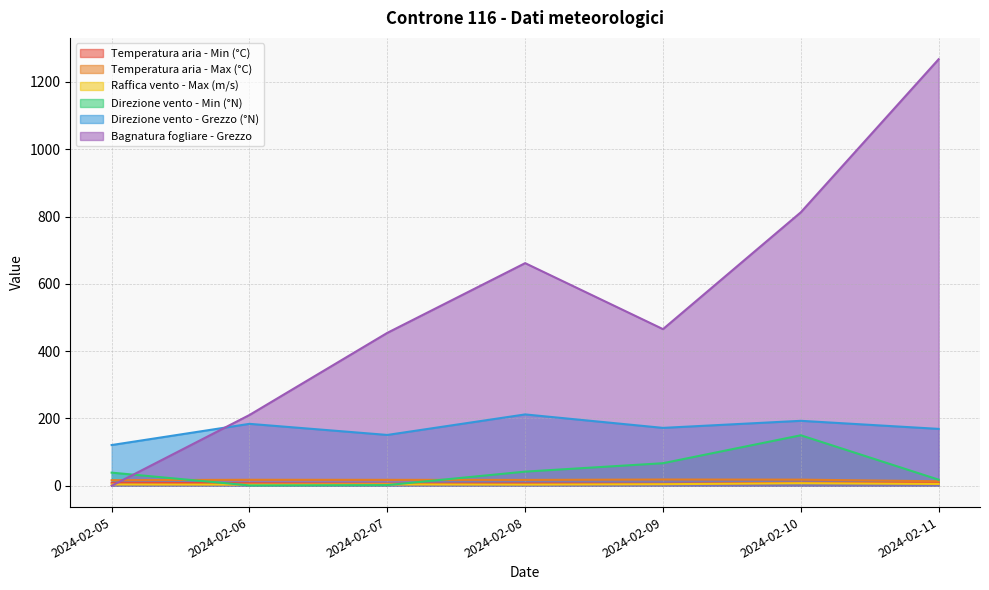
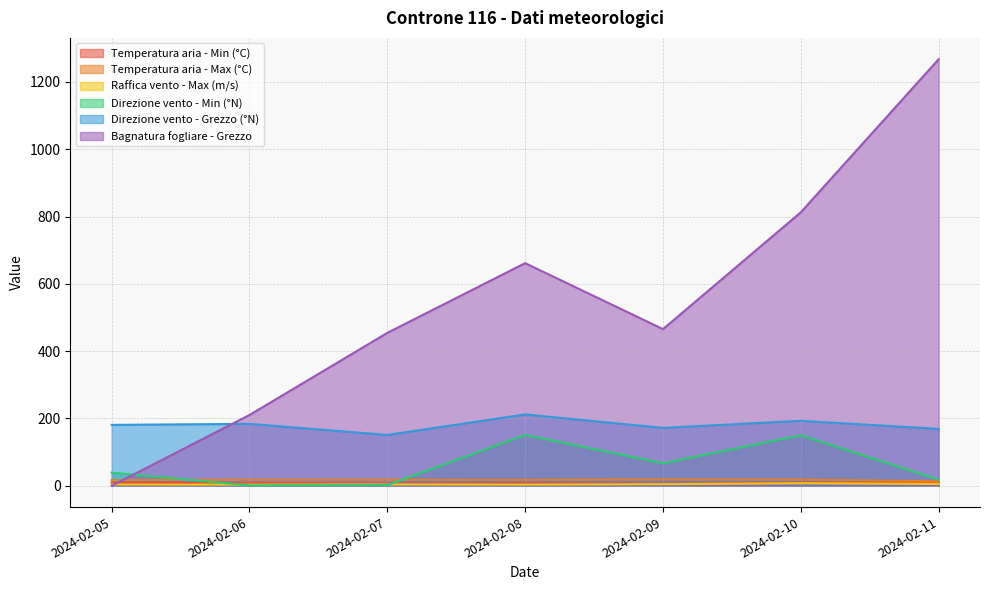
  {
    "Direzione vento - Min (°N)": {
      "2024-02-05": 40,
-     "2024-02-08": 40,
+     "2024-02-08": 150,
      "2024-02-09": 70,
      "2024-02-10": 150
    },
    "Direzione vento - Grezzo (°N)": {
-     "2024-02-05": 120,
+     "2024-02-05": 180,
      "2024-02-06": 180,
      "2024-02-07": 150,
      "2024-02-08": 210,
      "2024-02-09": 170,
      "2024-02-10": 190,
      "2024-02-11": 170
    },
    "Bagnatura fogliare - Grezzo": {
      "2024-02-06": 210,
      "2024-02-07": 450,
      "2024-02-08": 660,
      "2024-02-09": 470,
      "2024-02-10": 810,
      "2024-02-11": 1270
    }
  }
